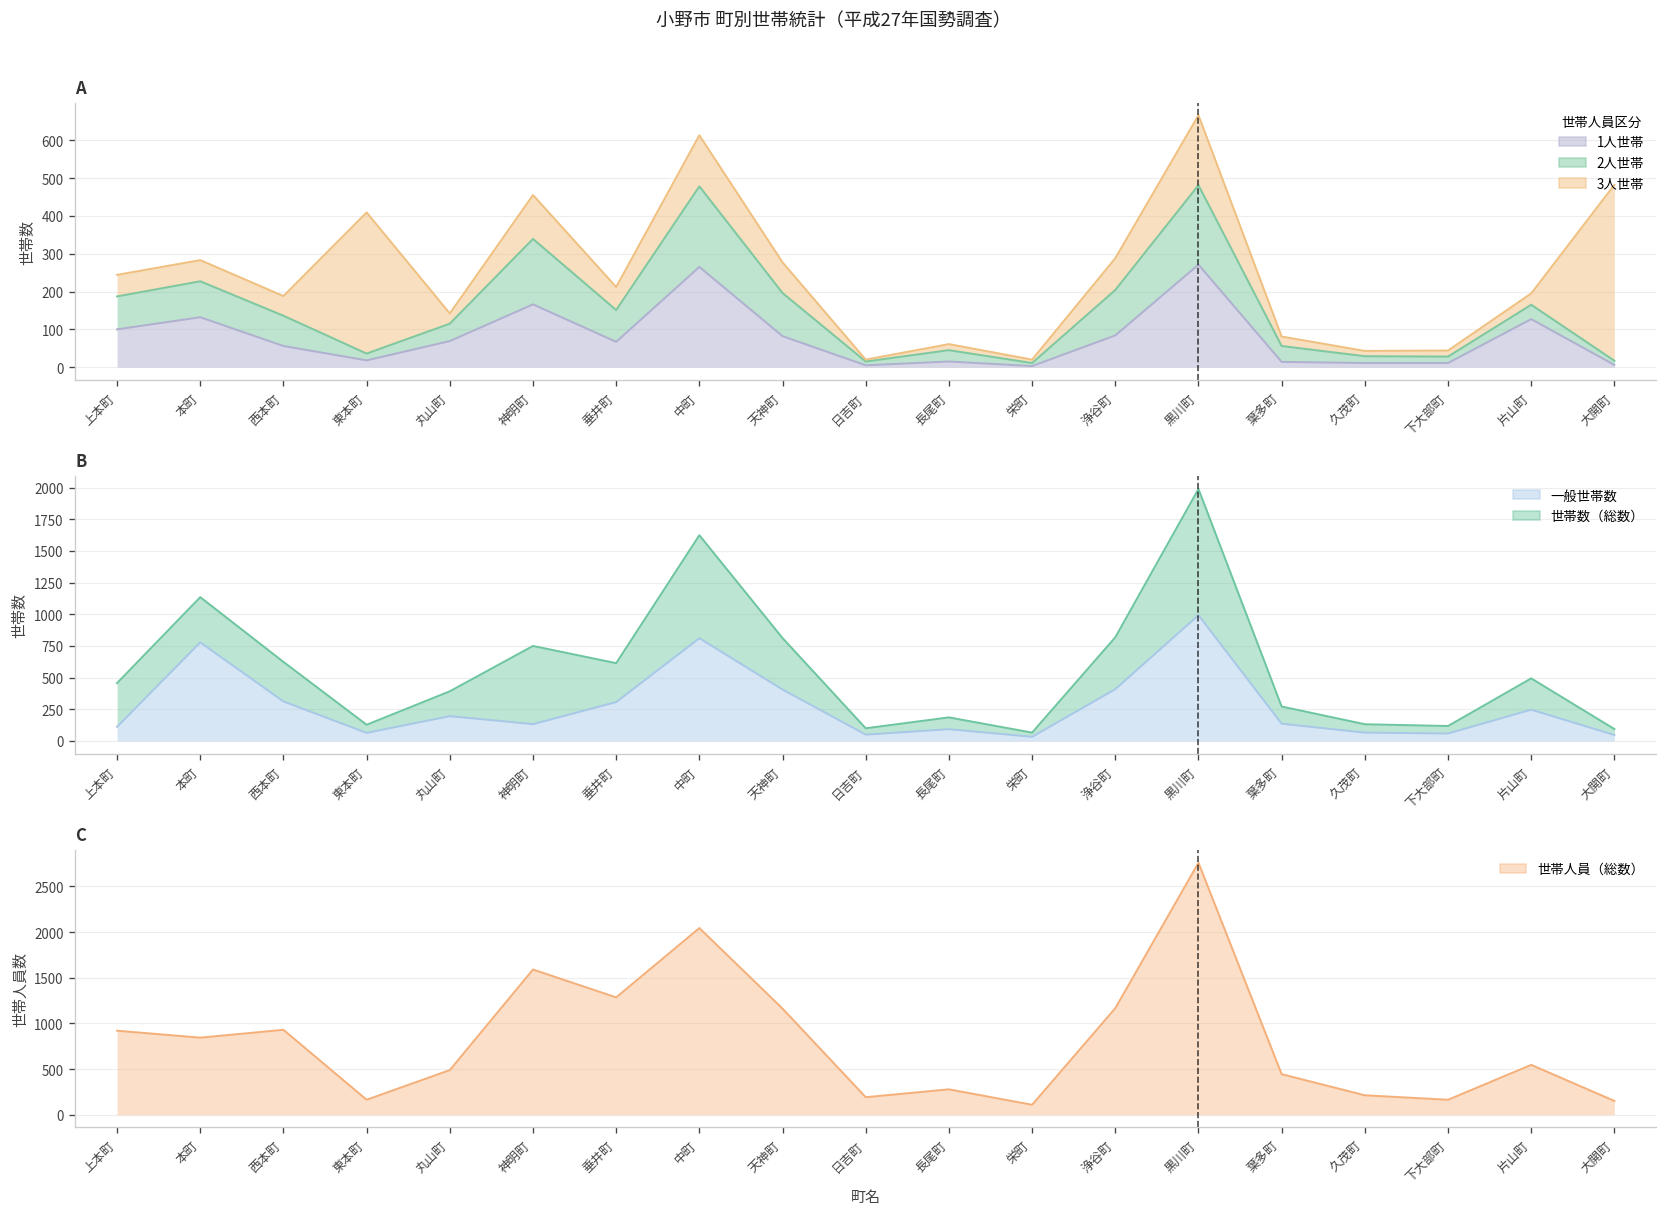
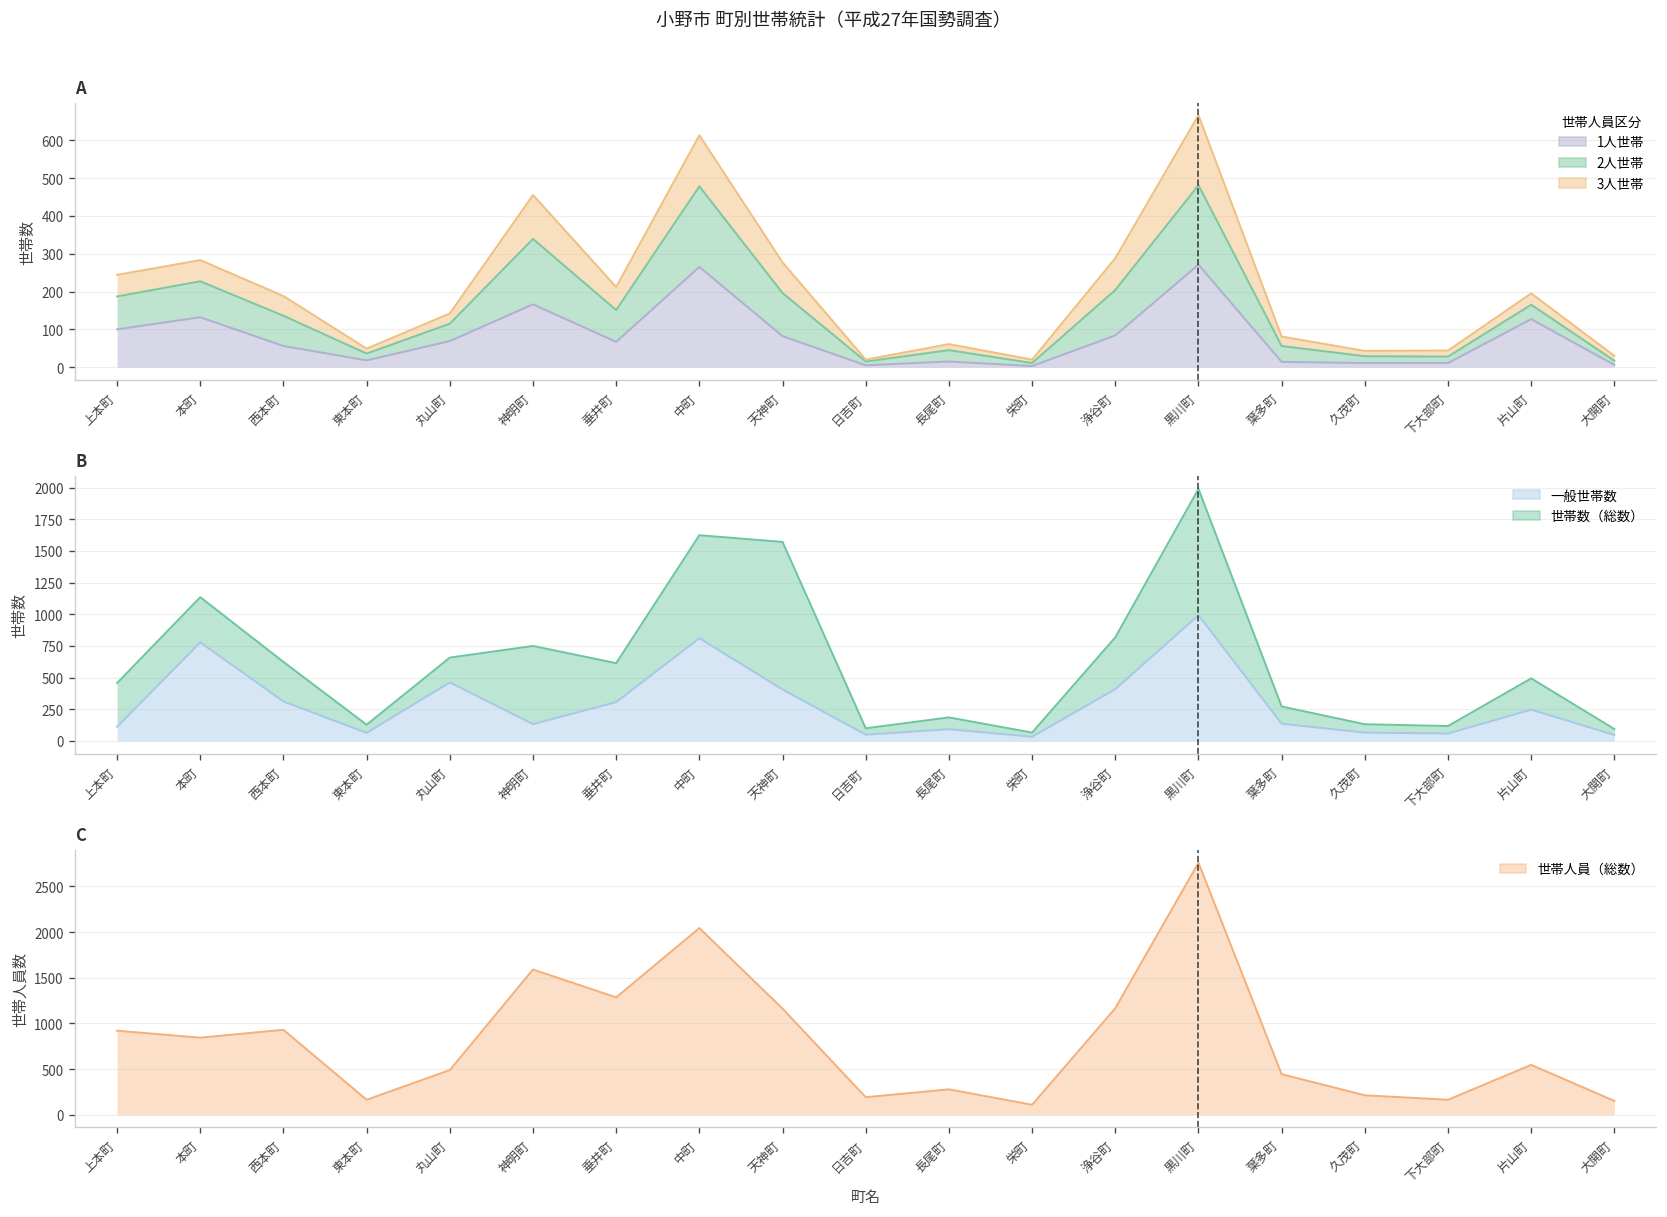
  {
    "A": {
      "3人世帯": {
        "上本町": 60,
        "本町": 60,
        "西本町": 50,
-       "東本町": 370,
+       "東本町": 10,
        "丸山町": 30,
        "神明町": 120,
        "垂井町": 60,
        "中町": 140,
        "天神町": 80,
        "長尾町": 20,
        "栄町": 10,
        "浄谷町": 80,
        "黒川町": 190,
        "葉多町": 30,
        "久茂町": 10,
        "下大部町": 20,
        "片山町": 30,
-       "大開町": 470
+       "大開町": 10
      }
    },
    "B": {
      "一般世帯数": {
        "上本町": 110,
        "本町": 780,
        "西本町": 310,
        "東本町": 60,
-       "丸山町": 200,
+       "丸山町": 460,
        "神明町": 130,
        "垂井町": 310,
        "中町": 810,
        "天神町": 410,
        "日吉町": 50,
        "長尾町": 90,
        "栄町": 30,
        "浄谷町": 410,
        "黒川町": 990,
        "葉多町": 140,
        "久茂町": 70,
        "下大部町": 60,
        "片山町": 250,
        "大開町": 50
      },
      "世帯数（総数）": {
        "上本町": 350,
        "本町": 360,
        "西本町": 310,
        "東本町": 60,
        "丸山町": 200,
        "神明町": 620,
        "垂井町": 310,
        "中町": 810,
-       "天神町": 410,
+       "天神町": 1170,
        "日吉町": 50,
        "長尾町": 90,
        "栄町": 30,
        "浄谷町": 410,
        "黒川町": 1000,
        "葉多町": 140,
        "久茂町": 70,
        "下大部町": 60,
        "片山町": 250,
        "大開町": 50
      }
    },
    "C": {
      "上本町": 900,
      "本町": 800,
      "西本町": 900,
      "東本町": 200,
      "丸山町": 500,
      "神明町": 1600,
      "垂井町": 1300,
      "中町": 2000,
      "天神町": 1200,
      "日吉町": 200,
      "長尾町": 300,
      "栄町": 100,
      "浄谷町": 1200,
      "黒川町": 2800,
      "葉多町": 400,
      "久茂町": 200,
      "下大部町": 200,
      "片山町": 500,
      "大開町": 200
    }
  }
